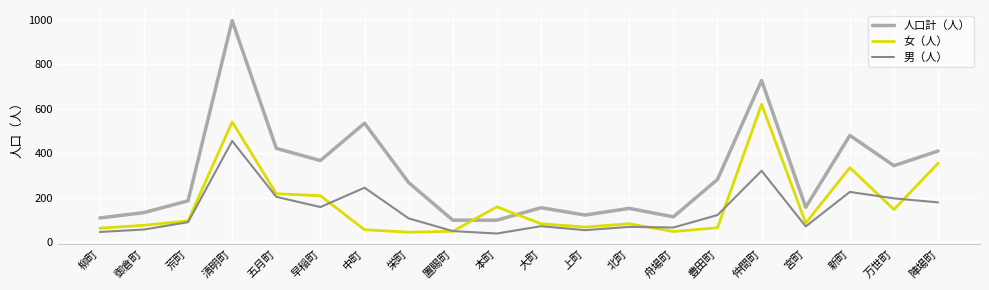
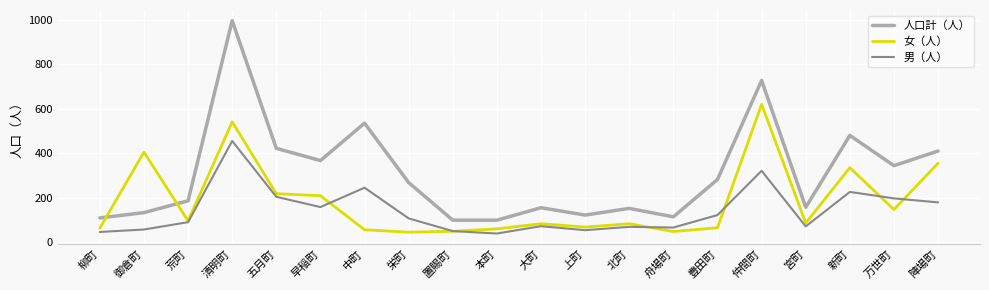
  {
    "女（人）": {
      "柳町": 60,
-     "御倉町": 80,
+     "御倉町": 410,
      "清明町": 540,
      "五月町": 220,
      "早稲町": 210,
      "中町": 60,
      "栄町": 50,
-     "本町": 160,
+     "本町": 60,
      "上町": 70,
      "北町": 80,
      "舟場町": 50,
      "豊田町": 70,
      "仲間町": 620,
      "宮町": 90,
      "新町": 340,
      "万世町": 150,
      "陣場町": 360
    }
  }
